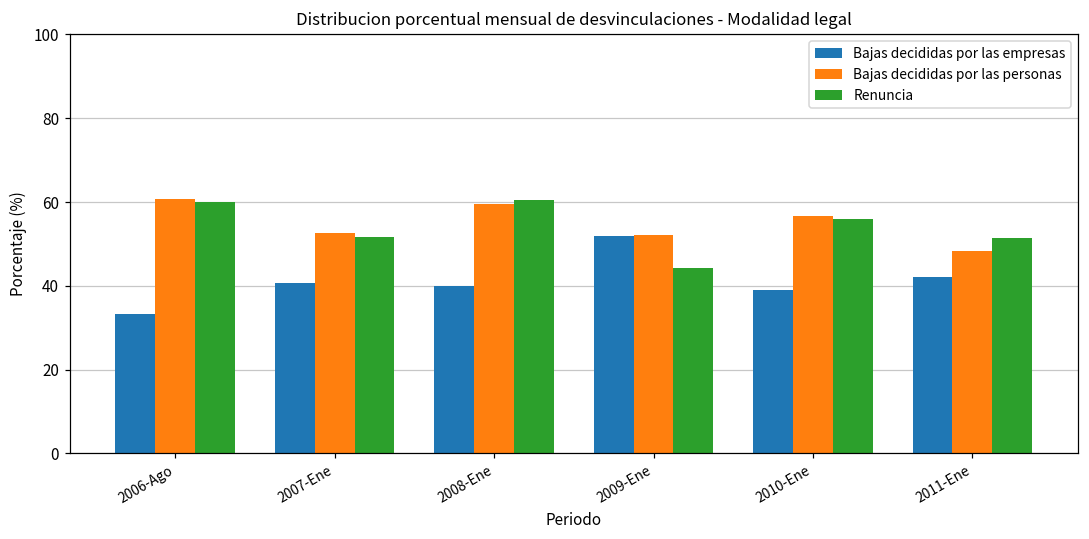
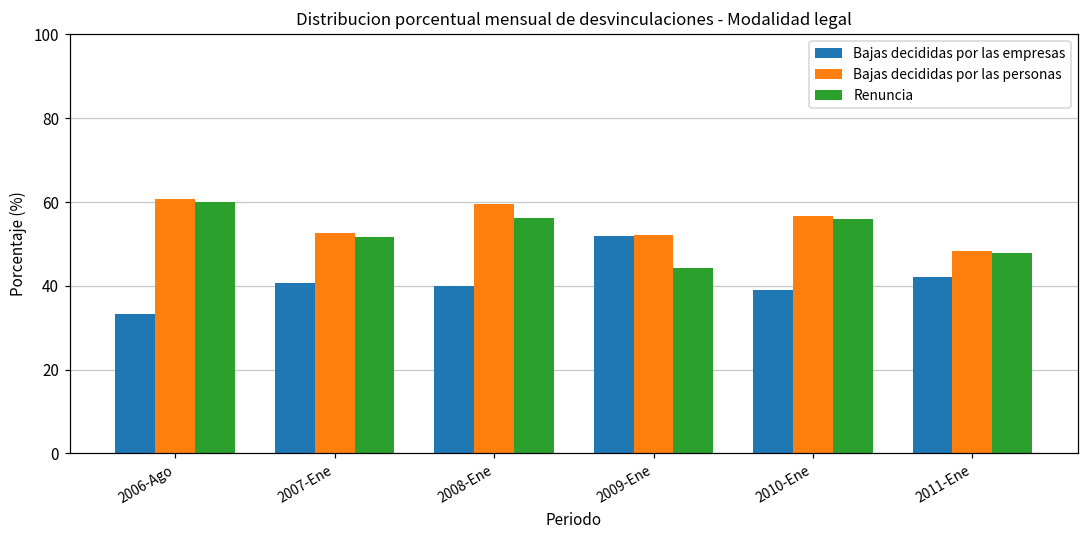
  {
    "Bajas decididas por las empresas": {
      "2006-Ago": 33,
      "2007-Ene": 41,
      "2008-Ene": 40,
      "2009-Ene": 52,
      "2010-Ene": 39,
      "2011-Ene": 42
    },
    "Bajas decididas por las personas": {
      "2006-Ago": 61,
      "2007-Ene": 53,
      "2008-Ene": 59,
      "2009-Ene": 52,
      "2010-Ene": 57,
      "2011-Ene": 48
    },
    "Renuncia": {
      "2006-Ago": 60,
      "2007-Ene": 52,
-     "2008-Ene": 61,
+     "2008-Ene": 56,
      "2009-Ene": 44,
      "2010-Ene": 56,
-     "2011-Ene": 51
+     "2011-Ene": 48
    }
  }
